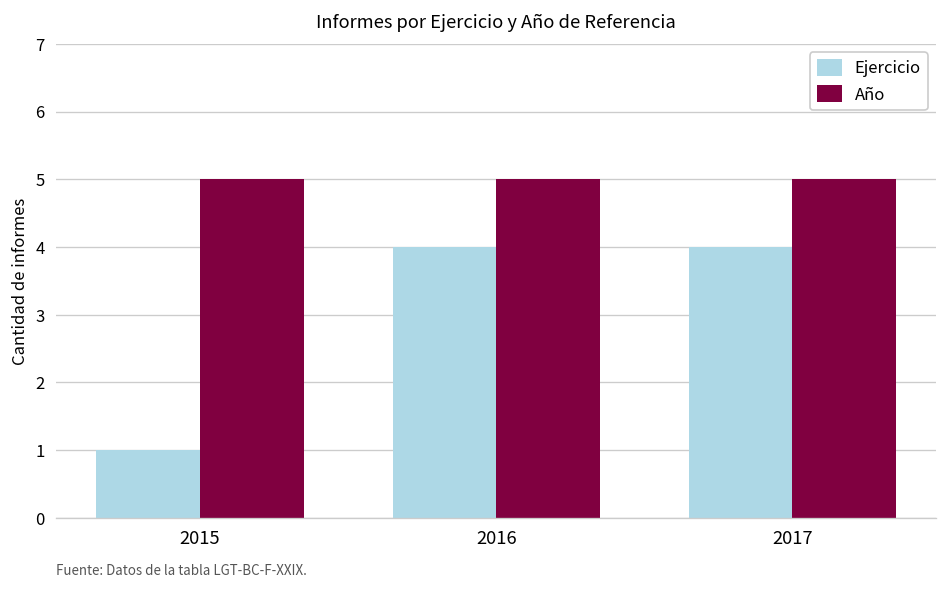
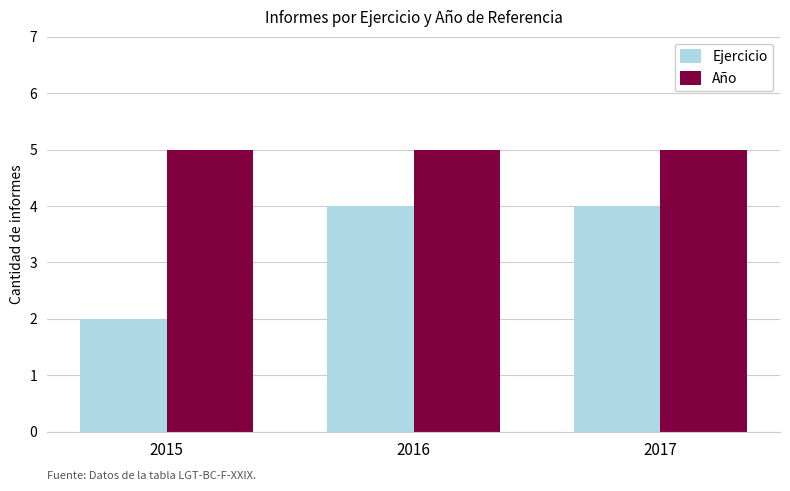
  {
    "Ejercicio": {
-     "2015": 1,
+     "2015": 2,
      "2016": 4,
      "2017": 4
    },
    "Año": {
      "2015": 5,
      "2016": 5,
      "2017": 5
    }
  }
